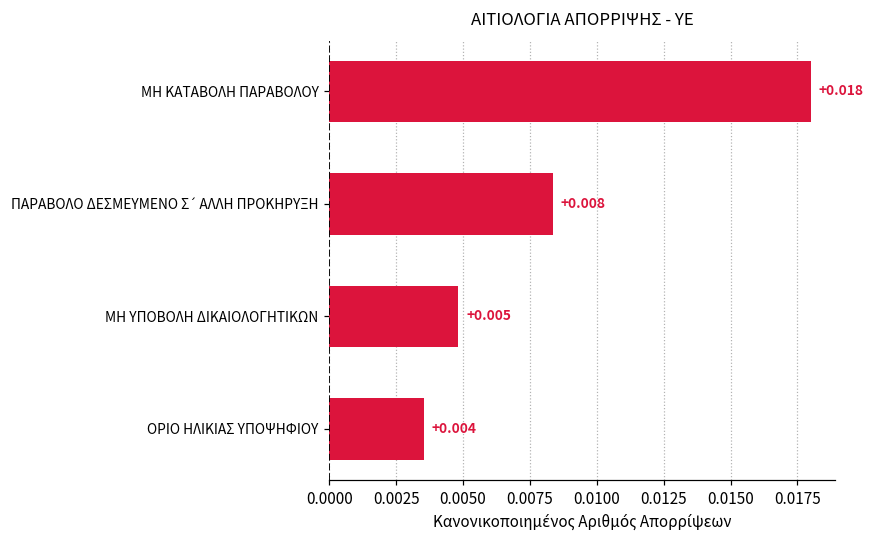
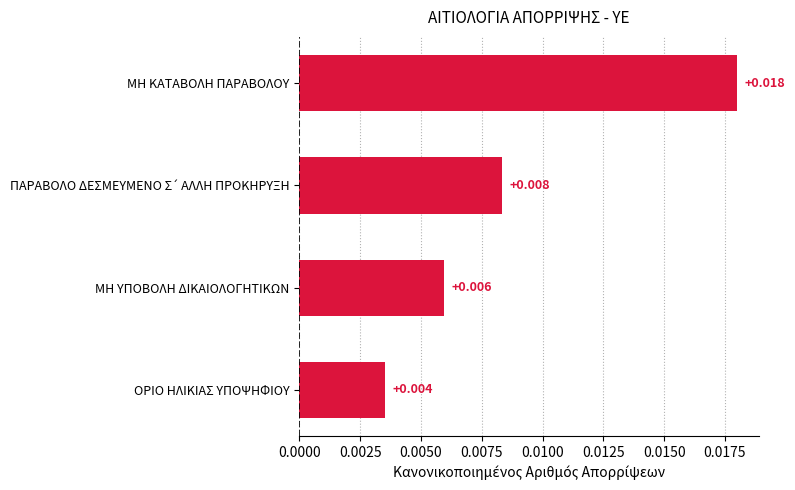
  {
    "ΜΗ ΚΑΤΑΒΟΛΗ ΠΑΡΑΒΟΛΟΥ": "+0.018",
    "ΠΑΡΑΒΟΛΟ ΔΕΣΜΕΥΜΕΝΟ Σ΄ ΑΛΛΗ ΠΡΟΚΗΡΥΞΗ": "+0.008",
-   "ΜΗ ΥΠΟΒΟΛΗ ΔΙΚΑΙΟΛΟΓΗΤΙΚΩΝ": "+0.005",
+   "ΜΗ ΥΠΟΒΟΛΗ ΔΙΚΑΙΟΛΟΓΗΤΙΚΩΝ": "+0.006",
    "ΟΡΙΟ ΗΛΙΚΙΑΣ ΥΠΟΨΗΦΙΟΥ": "+0.004"
  }
